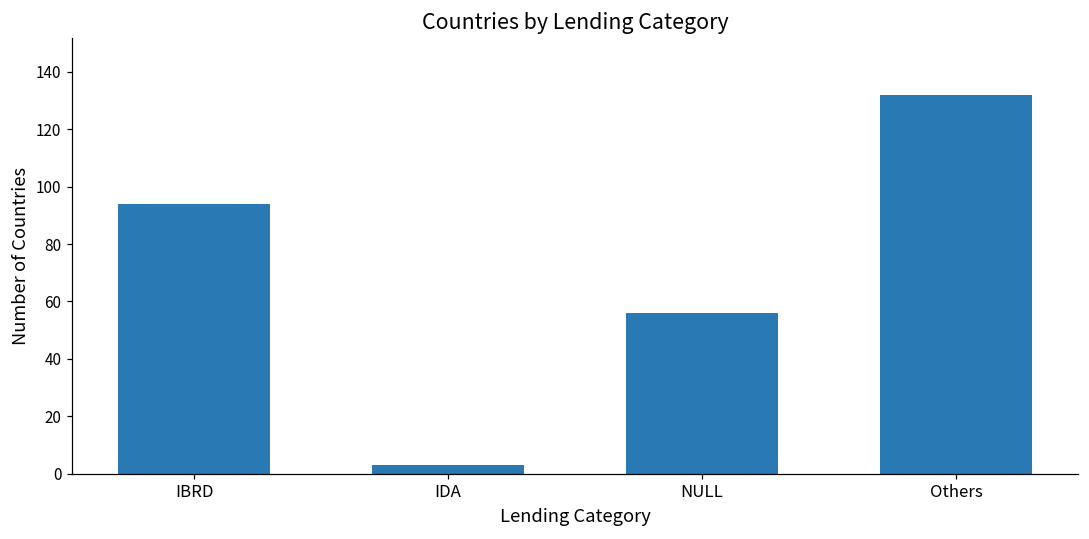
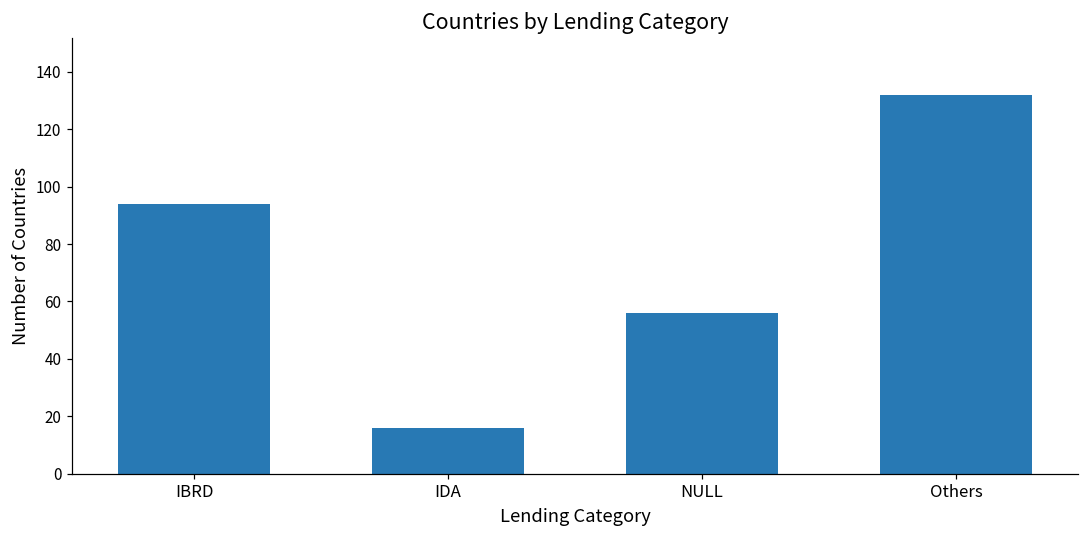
  {
    "IBRD": 94,
-   "IDA": 3,
+   "IDA": 16,
    "NULL": 56,
    "Others": 132
  }
